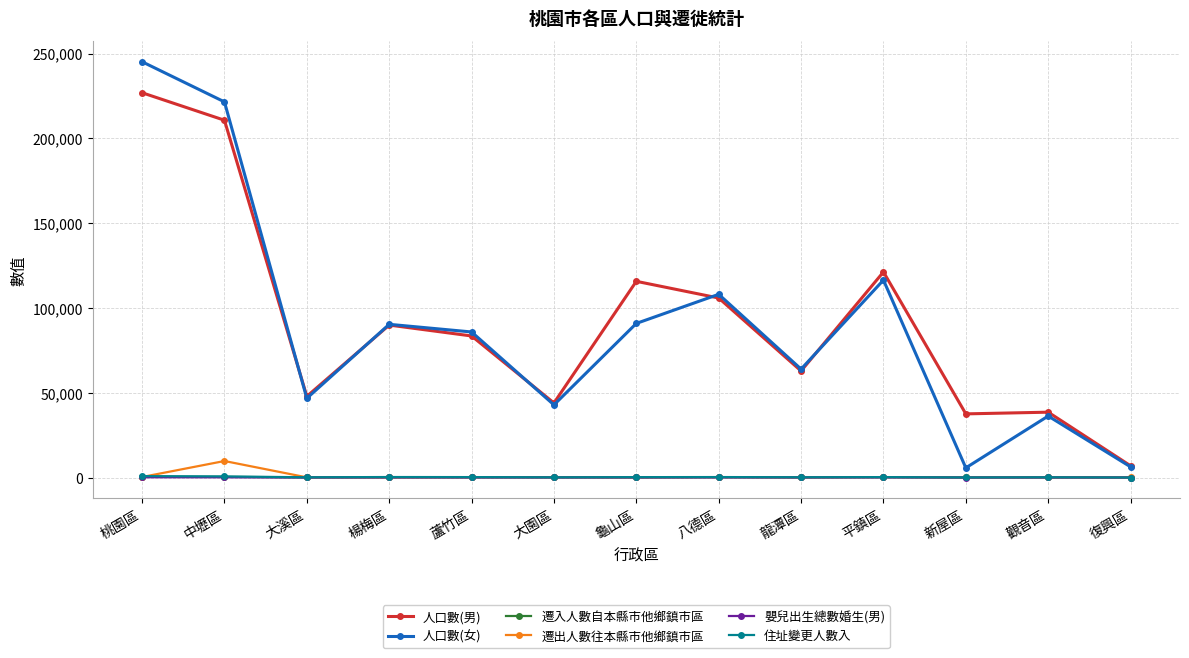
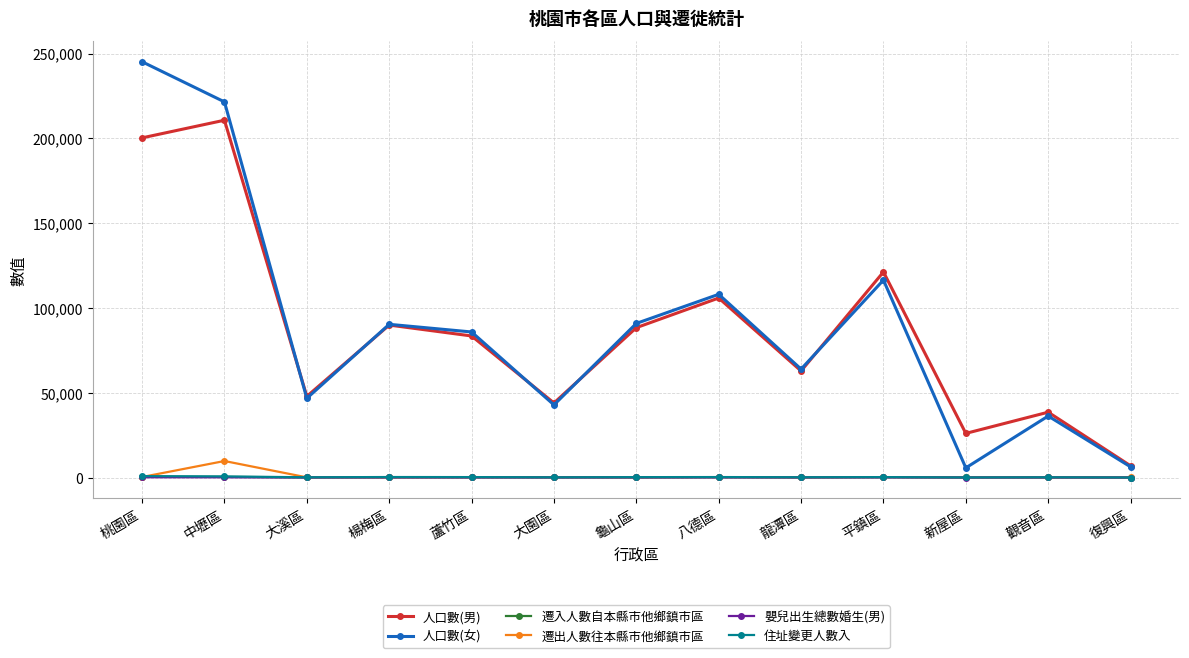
  {
    "人口數(男)": {
-     "桃園區": "227,000",
+     "桃園區": "200,000",
      "中壢區": "211,000",
      "蘆竹區": "83,000",
-     "龜山區": "116,000",
+     "龜山區": "88,000",
      "八德區": "106,000",
      "平鎮區": "121,000",
-     "新屋區": "38,000",
+     "新屋區": "26,000",
      "觀音區": "39,000"
    },
    "人口數(女)": {
      "桃園區": "245,000",
      "中壢區": "221,000",
      "蘆竹區": "86,000",
      "龜山區": "91,000",
      "八德區": "108,000",
      "平鎮區": "116,000",
      "新屋區": "6,000",
      "觀音區": "36,000"
    },
    "遷出人數往本縣市他鄉鎮市區": {
      "中壢區": "10,000"
    }
  }
